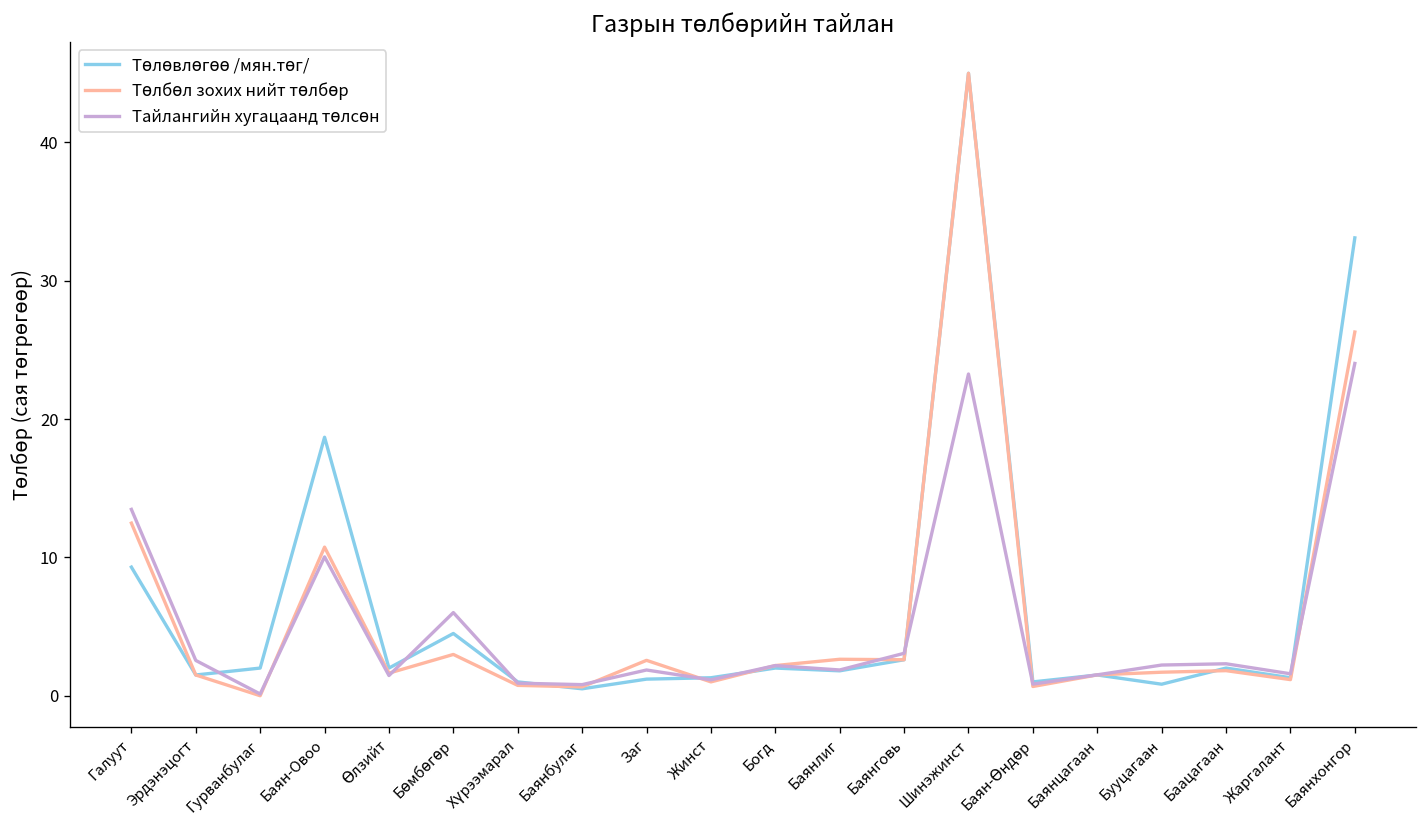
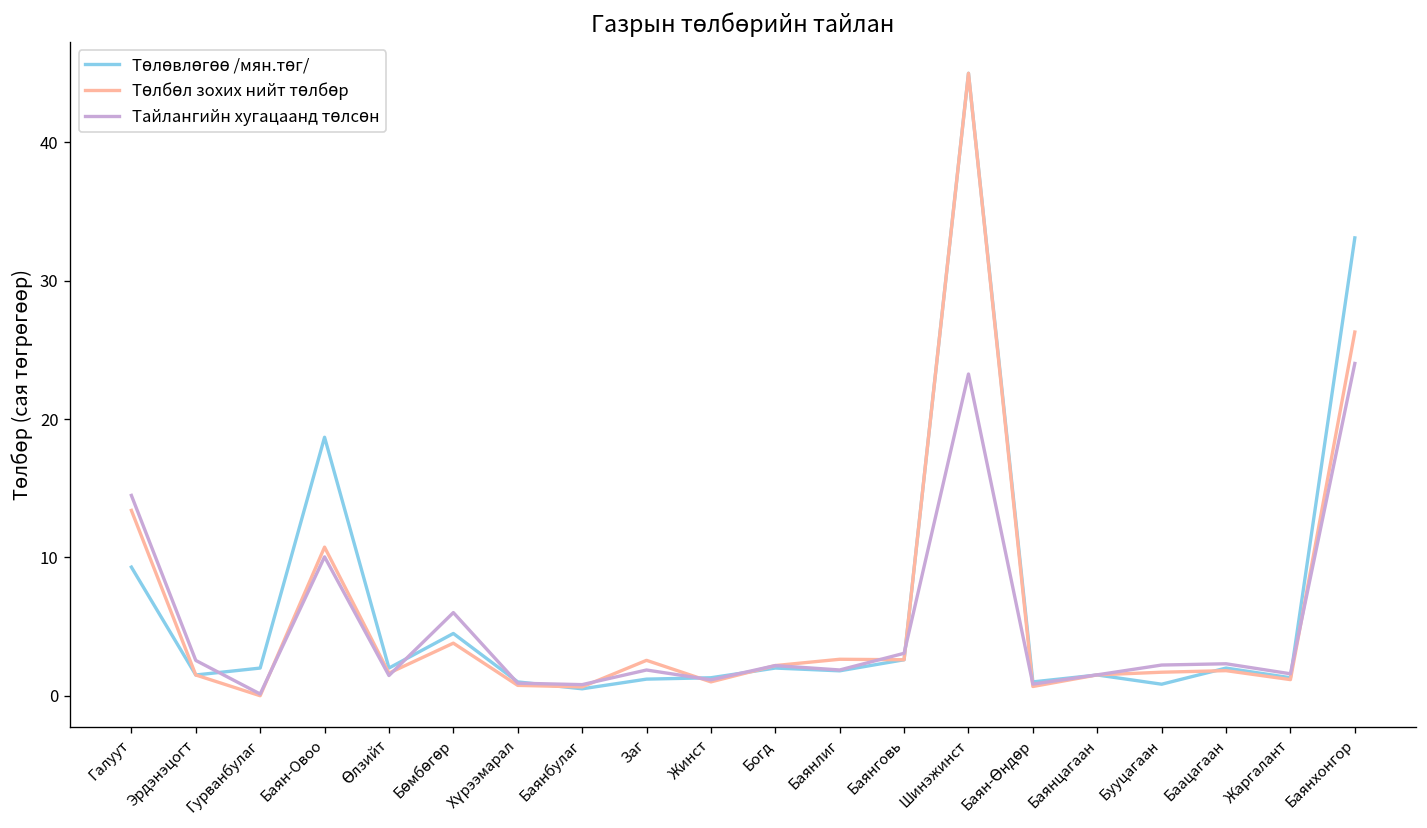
  {
    "Төлөвлөгөө /мян.төг/": {
      "Галуут": 9.3,
      "Гурванбулаг": 2.0,
      "Баян-Овоо": 18.7,
      "Өлзийт": 2.0,
      "Бөмбөгөр": 4.5,
      "Заг": 1.2,
      "Бууцагаан": 0.8,
      "Баянхонгор": 33.1
    },
    "Төлбөл зохих нийт төлбөр": {
-     "Галуут": 12.5,
+     "Галуут": 13.4,
      "Баян-Овоо": 10.7,
-     "Бөмбөгөр": 3.0,
+     "Бөмбөгөр": 3.8,
      "Заг": 2.6,
      "Баянлиг": 2.6,
      "Бууцагаан": 1.7,
      "Баянхонгор": 26.3
    },
    "Тайлангийн хугацаанд төлсөн": {
-     "Галуут": 13.5,
+     "Галуут": 14.5,
      "Эрдэнэцогт": 2.6,
      "Баян-Овоо": 10.0,
      "Бөмбөгөр": 6.0,
      "Заг": 1.9,
      "Баянговь": 3.1,
      "Шинэжинст": 23.3,
      "Бууцагаан": 2.2,
      "Баацагаан": 2.3,
      "Жаргалант": 1.6,
      "Баянхонгор": 24.0
    }
  }
